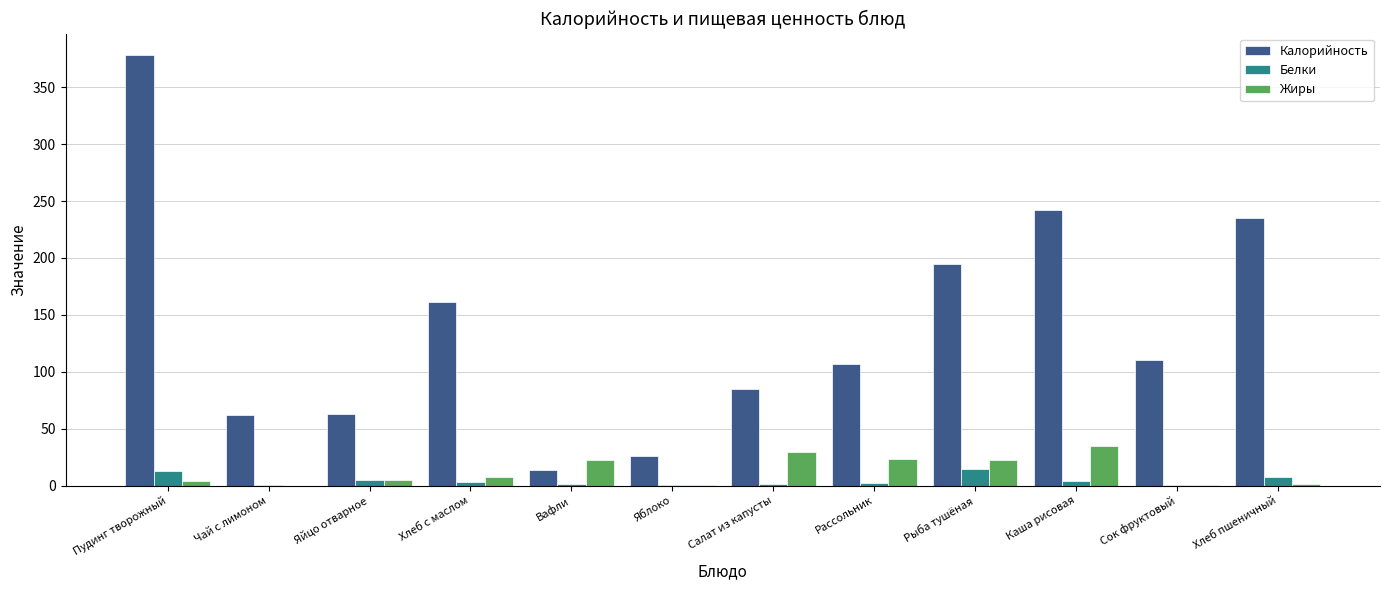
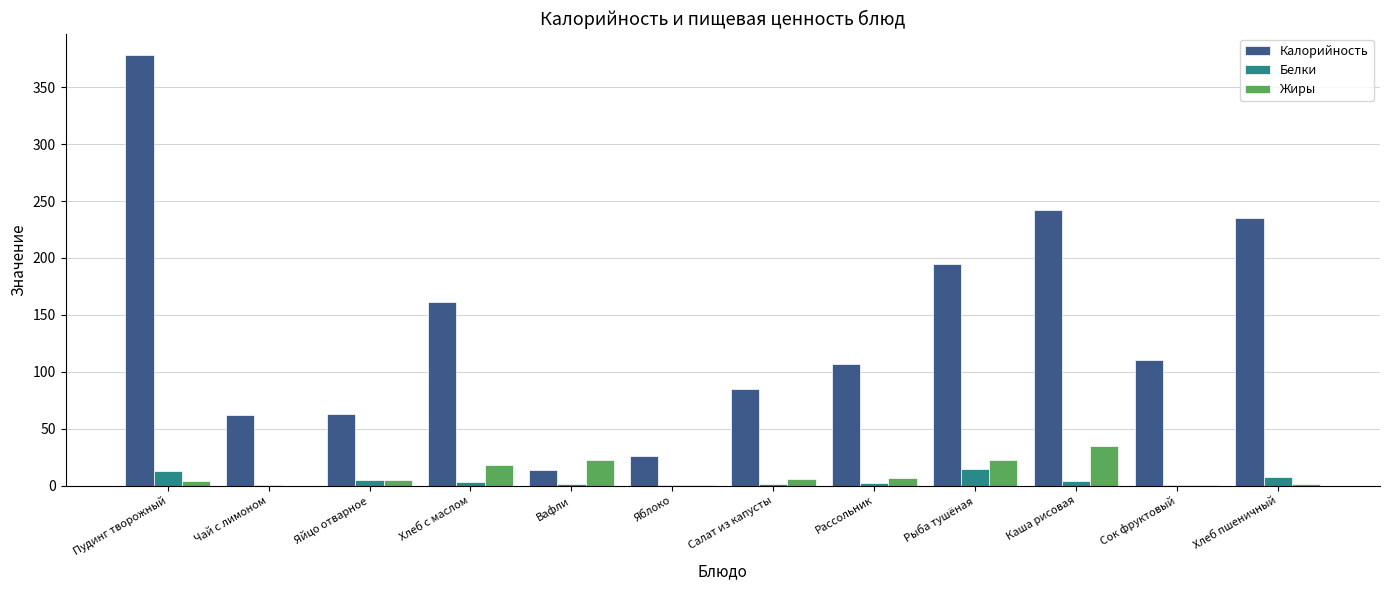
  {
    "Жиры": {
      "Пудинг творожный": 4,
      "Яйцо отварное": 5,
-     "Хлеб с маслом": 8,
+     "Хлеб с маслом": 18,
      "Вафли": 23,
-     "Салат из капусты": 30,
-     "Рассольник": 24,
+     "Салат из капусты": 6,
+     "Рассольник": 6,
      "Рыба тушёная": 22,
      "Каша рисовая": 35
    }
  }
